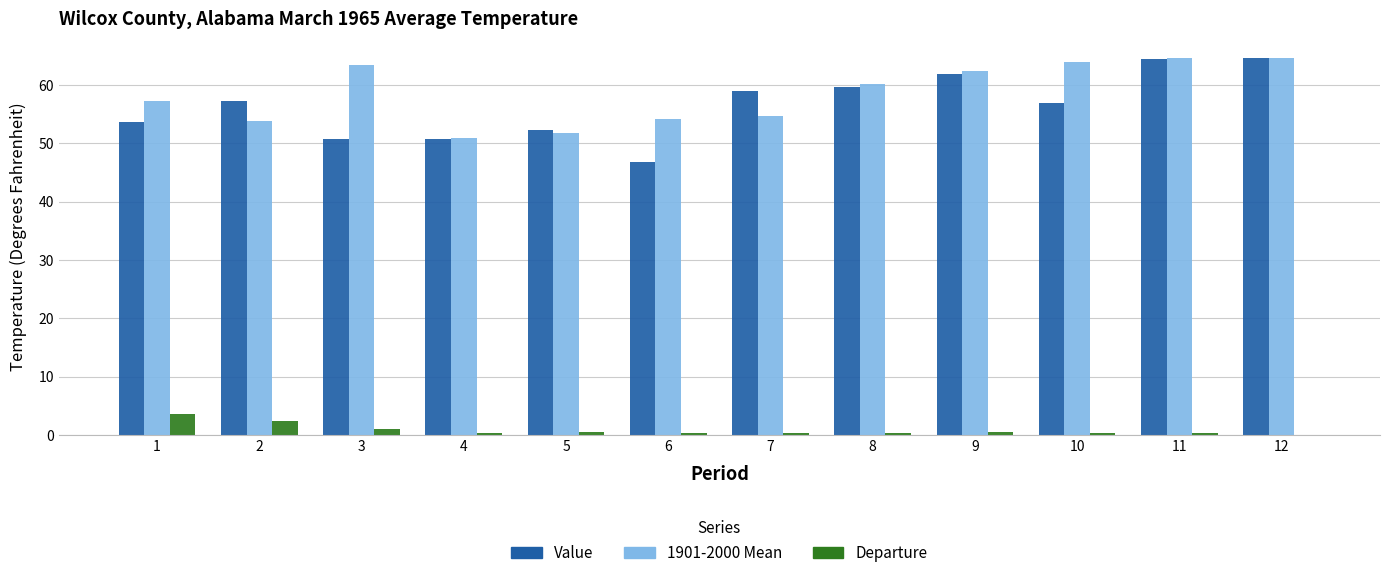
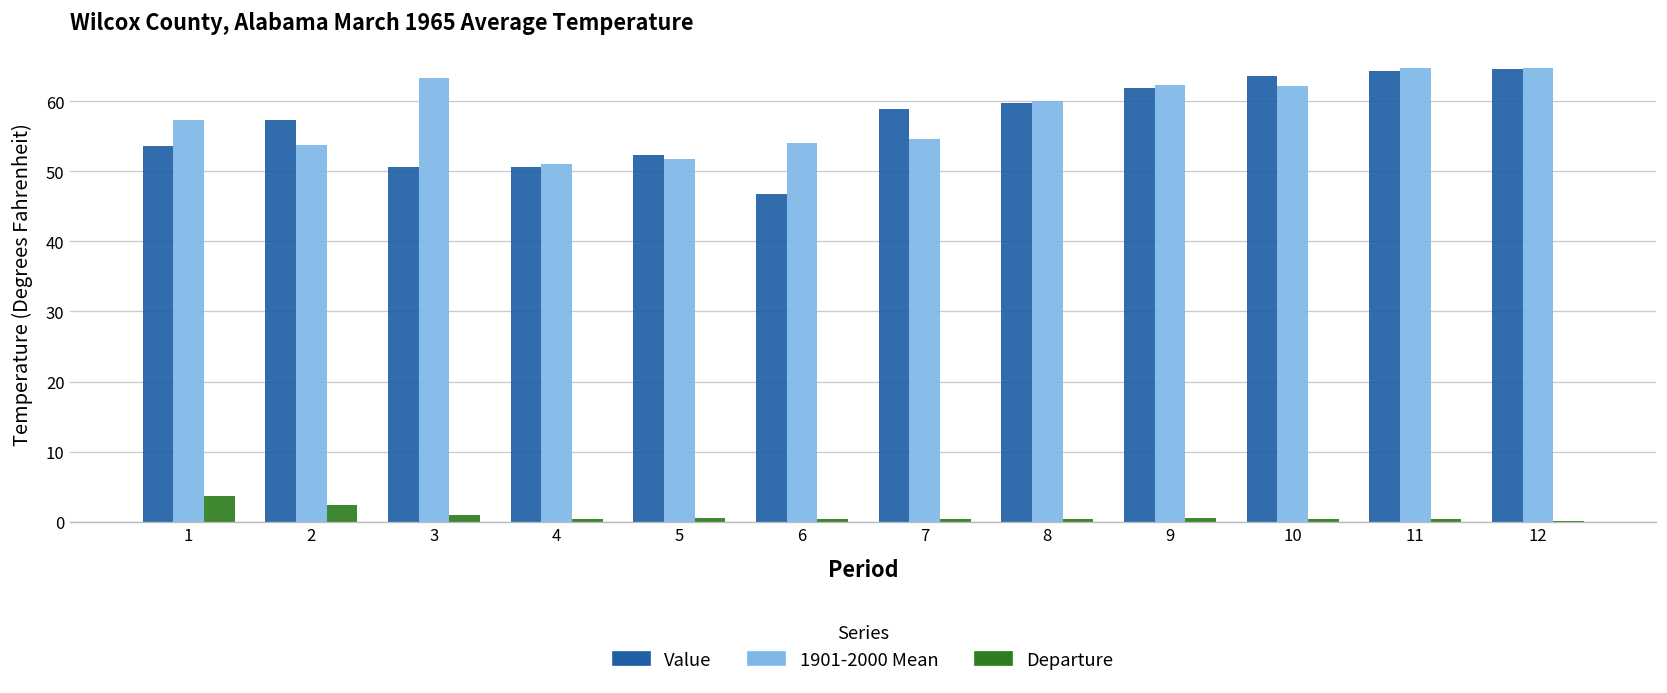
  {
    "Value": {
      "1": 54,
      "2": 57,
      "3": 51,
      "4": 51,
      "5": 52,
      "6": 47,
      "7": 59,
      "8": 60,
      "9": 62,
-     "10": 57,
+     "10": 64,
      "11": 64,
      "12": 65
    },
    "1901-2000 Mean": {
      "1": 57,
      "2": 54,
      "3": 63,
      "4": 51,
      "5": 52,
      "6": 54,
      "7": 55,
      "8": 60,
      "9": 62,
-     "10": 64,
+     "10": 62,
      "11": 65,
      "12": 65
    },
    "Departure": {
      "1": 4,
      "2": 2,
      "3": 1,
      "5": 1,
      "9": 1
    }
  }
